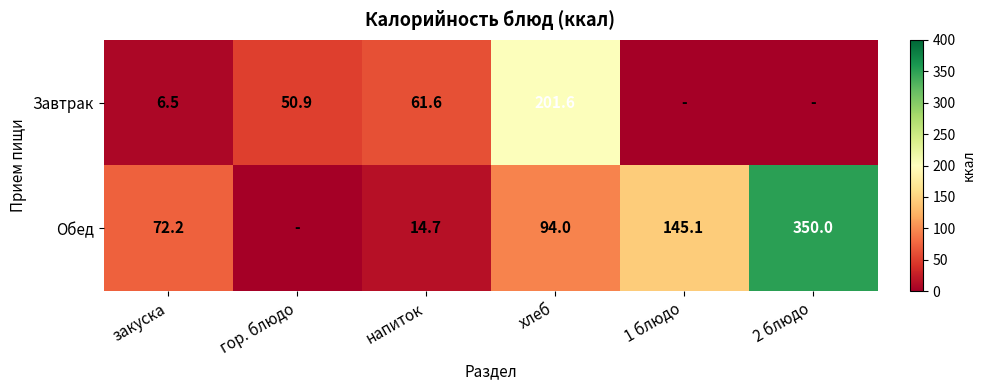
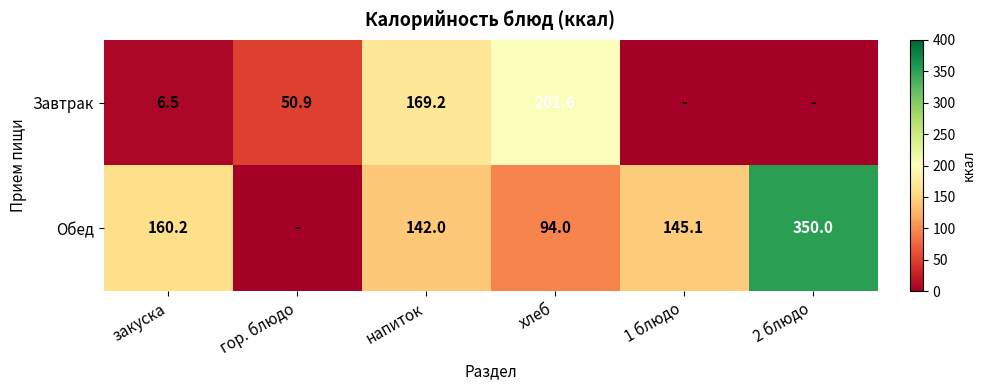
  {
    "Завтрак": {
      "закуска": 6.5,
      "гор. блюдо": 50.9,
-     "напиток": 61.6,
+     "напиток": 169.2,
      "хлеб": 201.6
    },
    "Обед": {
-     "закуска": 72.2,
-     "напиток": 14.7,
+     "закуска": 160.2,
+     "напиток": 142.0,
      "хлеб": 94.0,
      "1 блюдо": 145.1,
      "2 блюдо": 350.0
    }
  }
